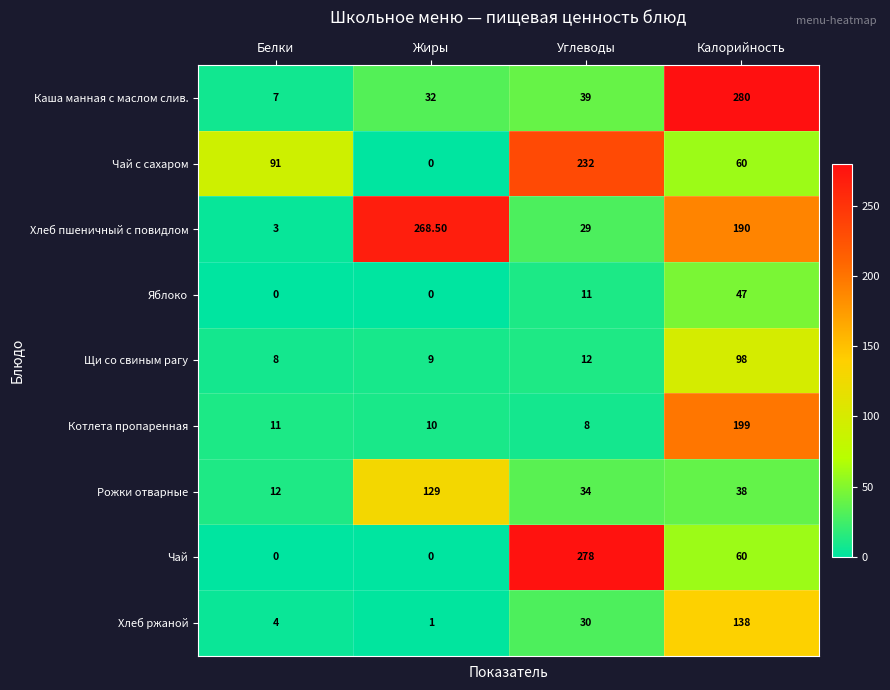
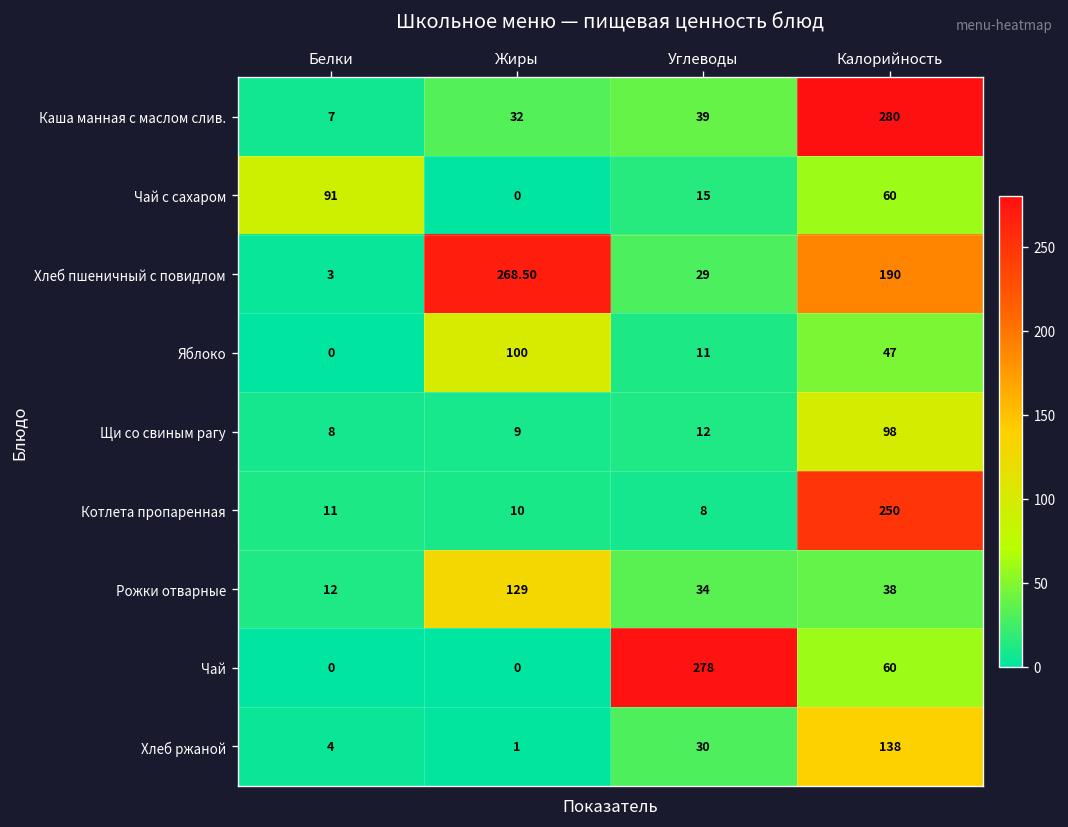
  {
    "Каша манная с маслом слив.": {
      "Белки": 7,
      "Жиры": 32,
      "Углеводы": 39,
      "Калорийность": 280
    },
    "Чай с сахаром": {
      "Белки": 91,
      "Жиры": 0,
-     "Углеводы": 232,
+     "Углеводы": 15,
      "Калорийность": 60
    },
    "Хлеб пшеничный c повидлом": {
      "Белки": 3,
      "Жиры": 268.50,
      "Углеводы": 29,
      "Калорийность": 190
    },
    "Яблоко": {
      "Белки": 0,
-     "Жиры": 0,
+     "Жиры": 100,
      "Углеводы": 11,
      "Калорийность": 47
    },
    "Щи со свиным рагу": {
      "Белки": 8,
      "Жиры": 9,
      "Углеводы": 12,
      "Калорийность": 98
    },
    "Котлета пропаренная": {
      "Белки": 11,
      "Жиры": 10,
      "Углеводы": 8,
-     "Калорийность": 199
+     "Калорийность": 250
    },
    "Рожки отварные": {
      "Белки": 12,
      "Жиры": 129,
      "Углеводы": 34,
      "Калорийность": 38
    },
    "Чай": {
      "Белки": 0,
      "Жиры": 0,
      "Углеводы": 278,
      "Калорийность": 60
    },
    "Хлеб ржаной": {
      "Белки": 4,
      "Жиры": 1,
      "Углеводы": 30,
      "Калорийность": 138
    }
  }
